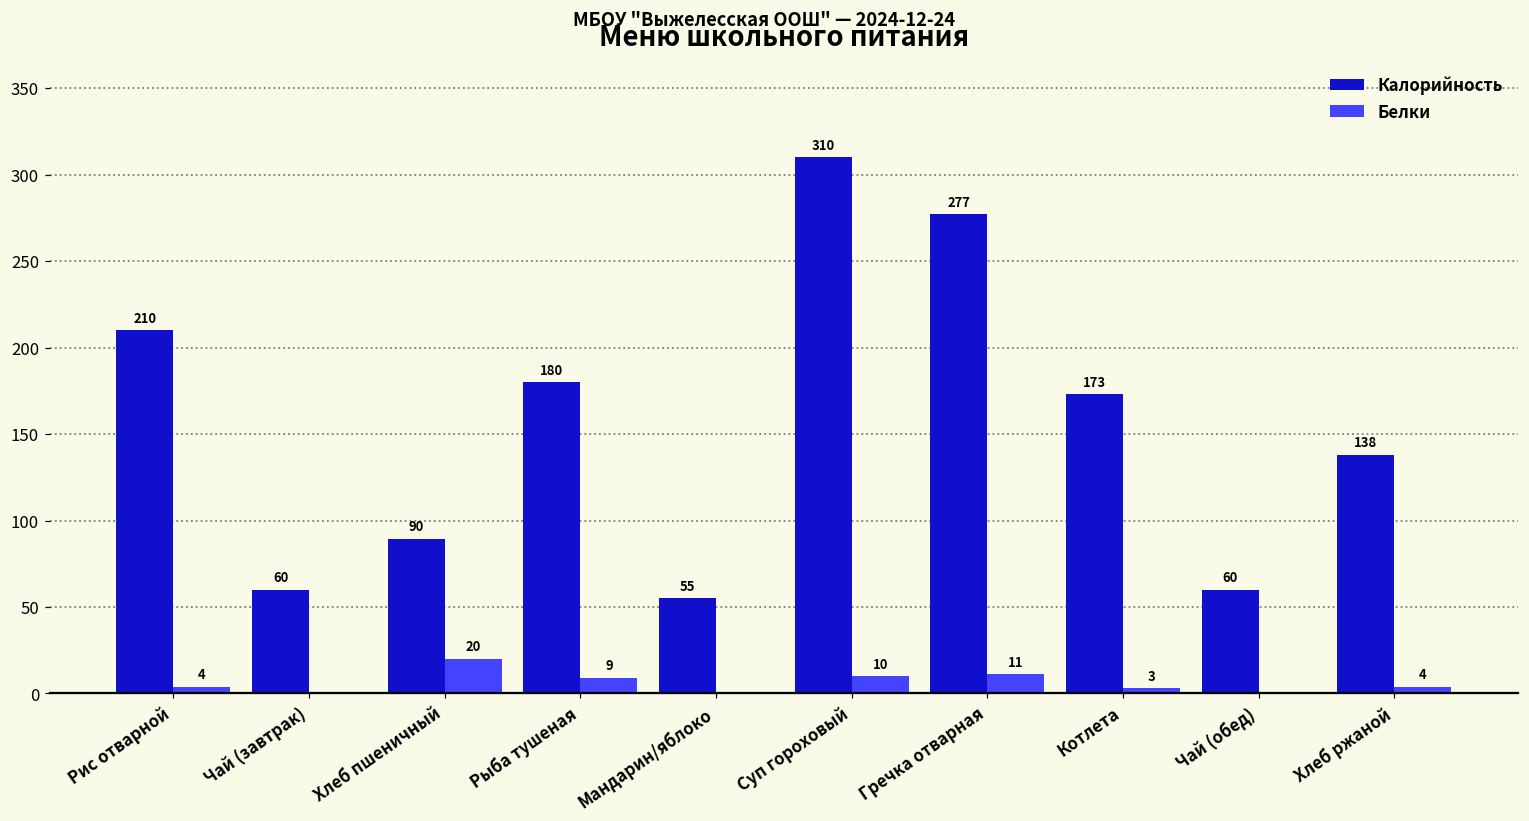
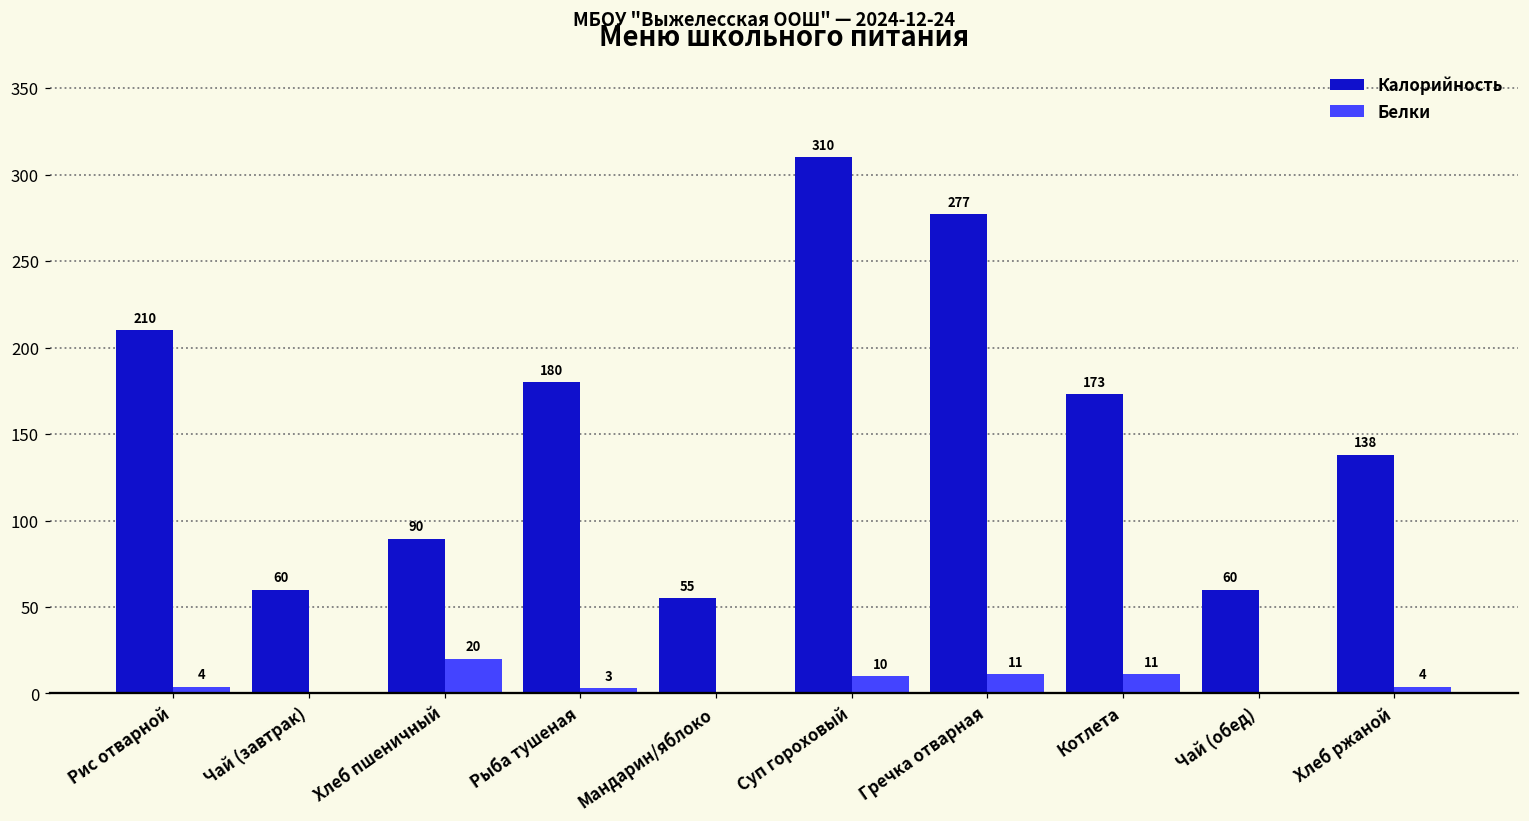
  {
    "Калорийность": {
      "Рис отварной": 210,
      "Чай (завтрак)": 60,
      "Хлеб пшеничный": 90,
      "Рыба тушеная": 180,
      "Мандарин/яблоко": 55,
      "Суп гороховый": 310,
      "Гречка отварная": 277,
      "Котлета": 173,
      "Чай (обед)": 60,
      "Хлеб ржаной": 138
    },
    "Белки": {
      "Рис отварной": 4,
      "Хлеб пшеничный": 20,
-     "Рыба тушеная": 9,
+     "Рыба тушеная": 3,
      "Суп гороховый": 10,
      "Гречка отварная": 11,
-     "Котлета": 3,
+     "Котлета": 11,
      "Хлеб ржаной": 4
    }
  }
